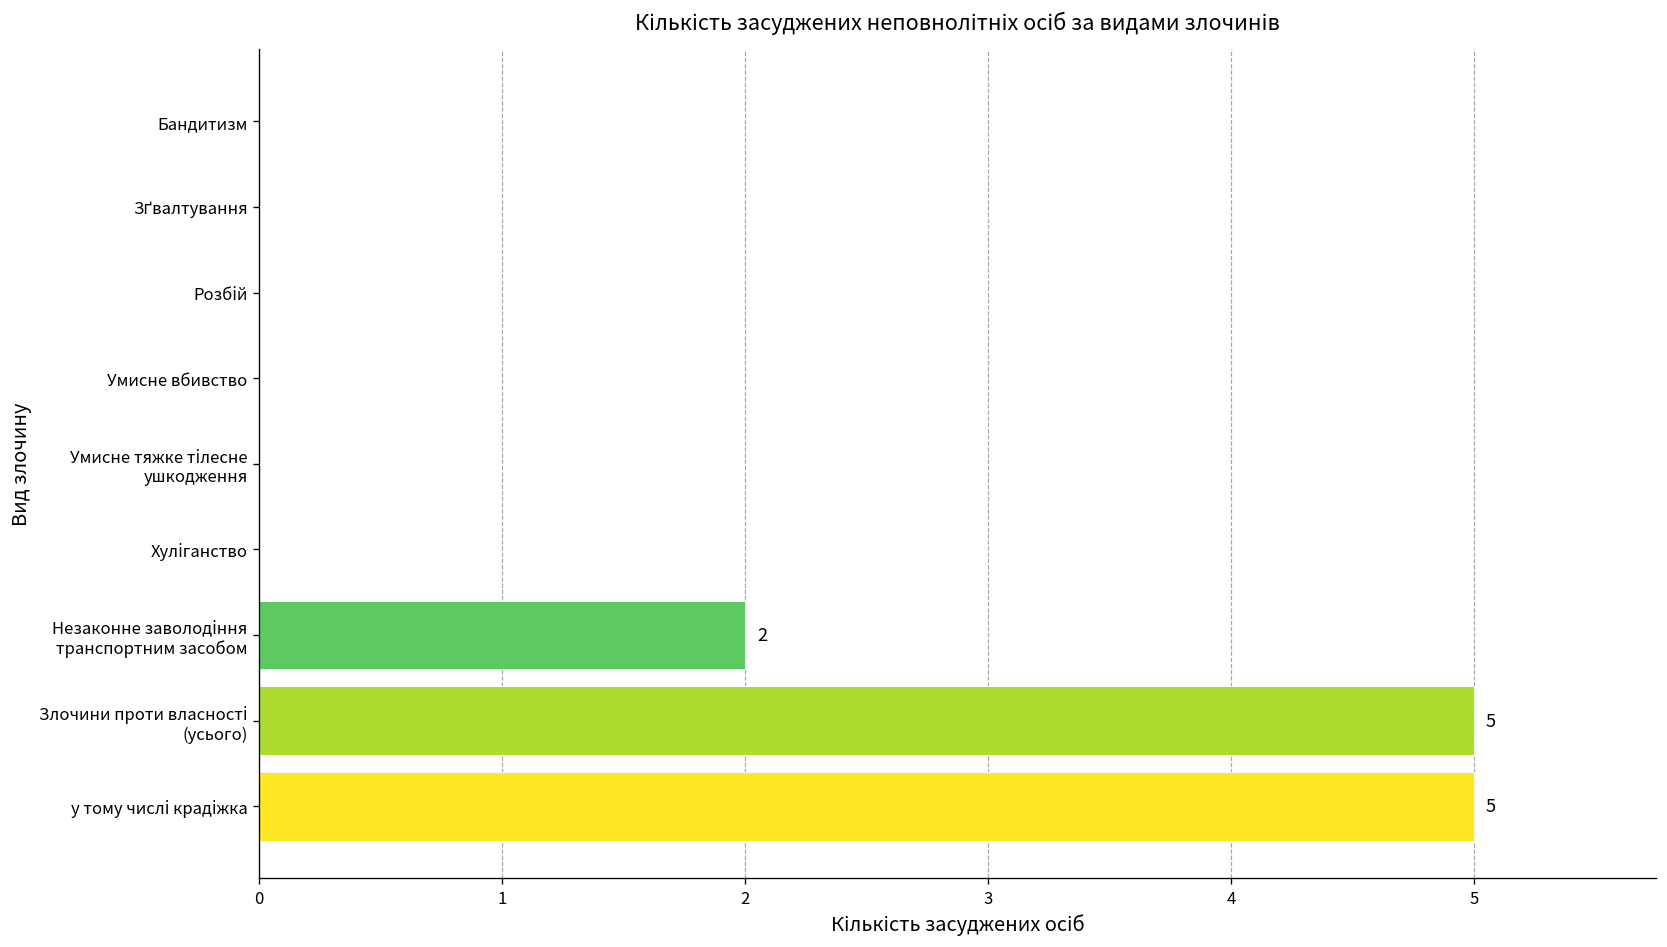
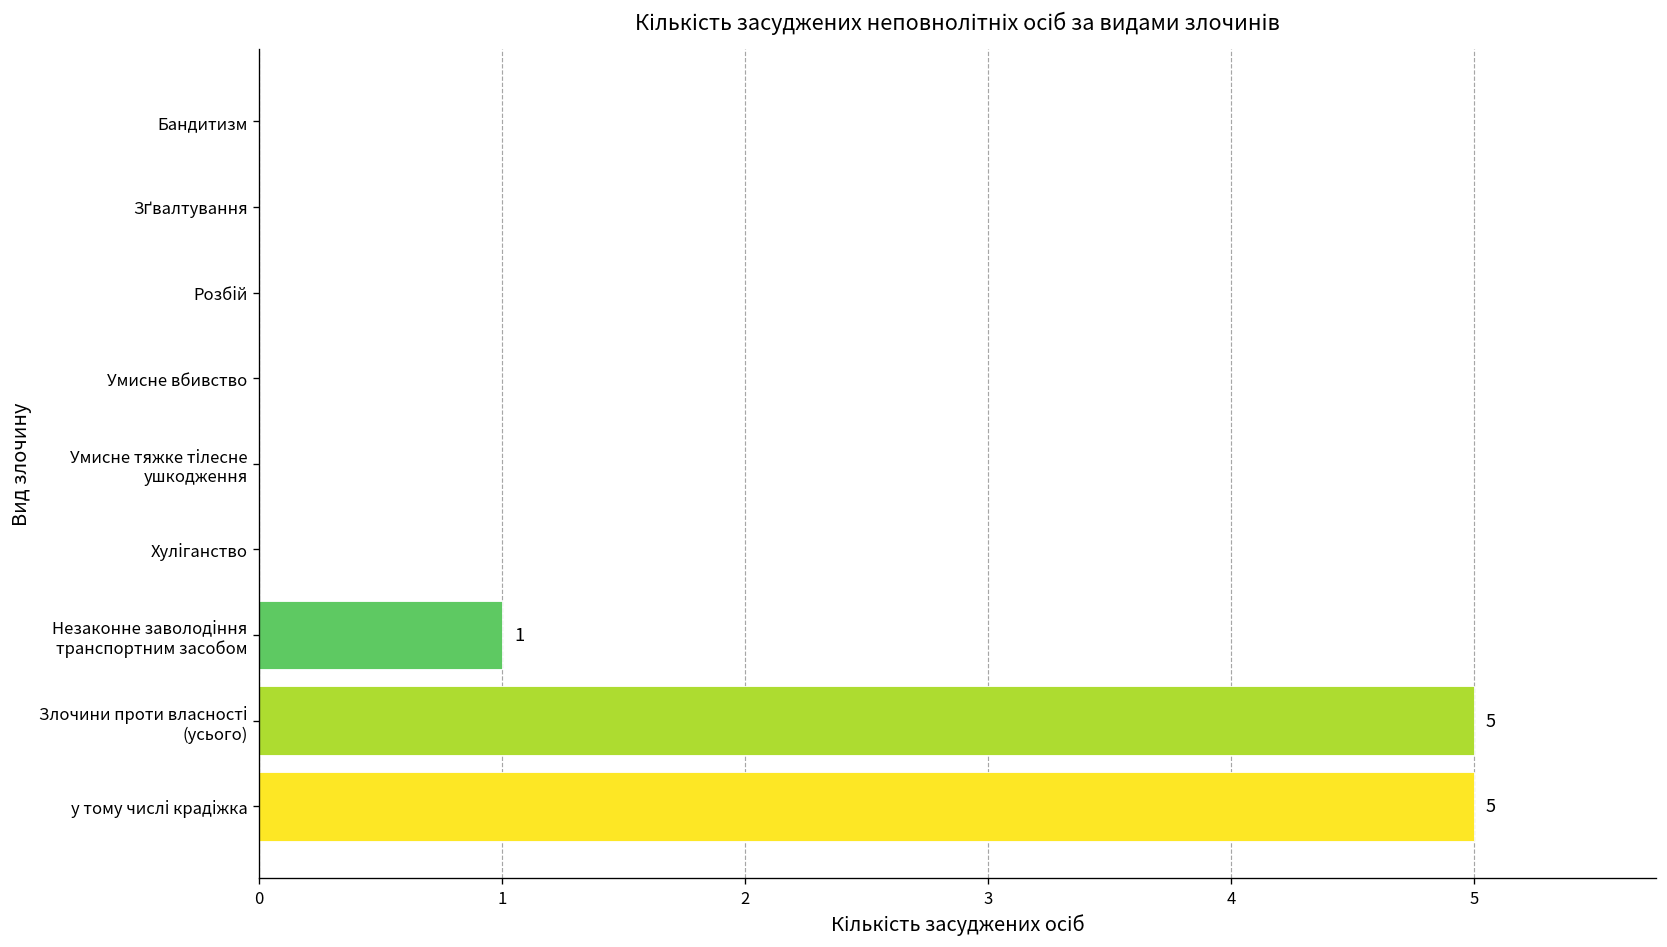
  {
-   "Незаконне заволодіння транспортним засобом": 2,
+   "Незаконне заволодіння транспортним засобом": 1,
    "Злочини проти власності (усього)": 5,
    "у тому числі крадіжка": 5
  }
